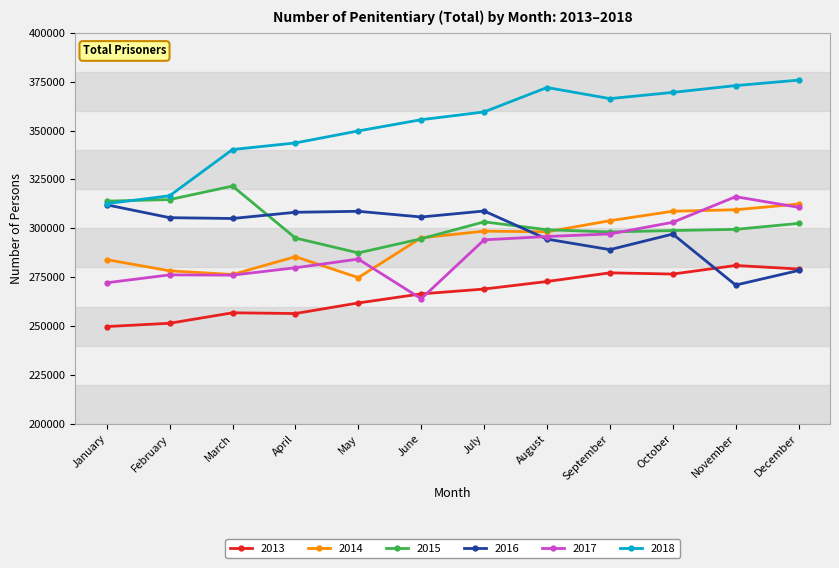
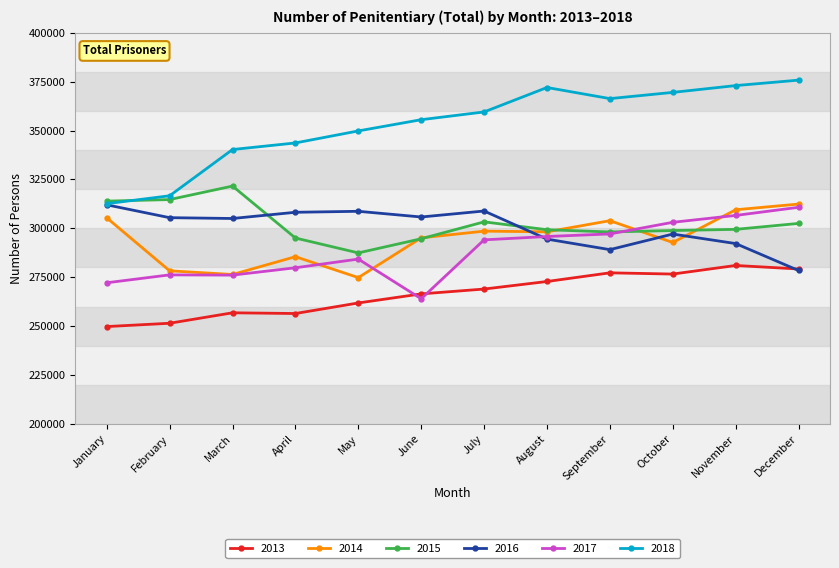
  {
    "2013": {
      "January": 250000,
      "February": 251000,
      "March": 257000,
      "April": 256000,
      "May": 262000,
      "June": 267000,
      "July": 269000,
      "August": 273000,
      "September": 277000,
      "October": 277000,
      "November": 281000
    },
    "2014": {
-     "January": 284000,
+     "January": 305000,
      "February": 278000,
      "April": 286000,
      "May": 275000,
      "July": 299000,
      "September": 304000,
-     "October": 309000,
+     "October": 293000,
      "November": 310000,
      "December": 312000
    },
    "2015": {
      "January": 314000,
      "February": 315000,
      "March": 322000,
      "April": 295000,
      "May": 287000,
      "July": 303000,
      "October": 299000,
      "November": 299000,
      "December": 303000
    },
    "2016": {
      "February": 305000,
      "March": 305000,
      "April": 308000,
      "May": 309000,
      "June": 306000,
      "July": 309000,
      "August": 295000,
      "September": 289000,
      "October": 297000,
-     "November": 271000
+     "November": 292000
    },
    "2017": {
      "January": 272000,
      "February": 276000,
      "April": 280000,
      "May": 284000,
      "June": 264000,
      "July": 294000,
      "August": 296000,
      "October": 303000,
-     "November": 316000,
+     "November": 307000,
      "December": 311000
    },
    "2018": {
      "February": 317000,
      "March": 340000,
      "April": 344000,
      "May": 350000,
      "June": 356000,
      "July": 360000,
      "August": 372000,
      "September": 366000,
      "October": 369000,
      "November": 373000,
      "December": 376000
    }
  }
